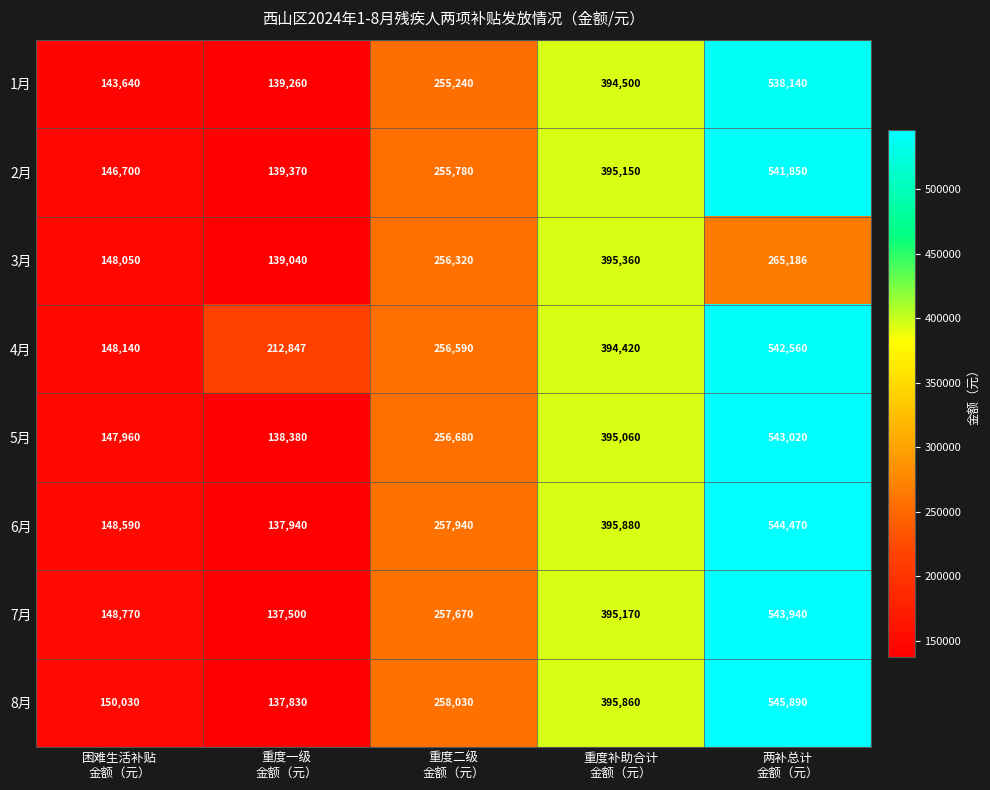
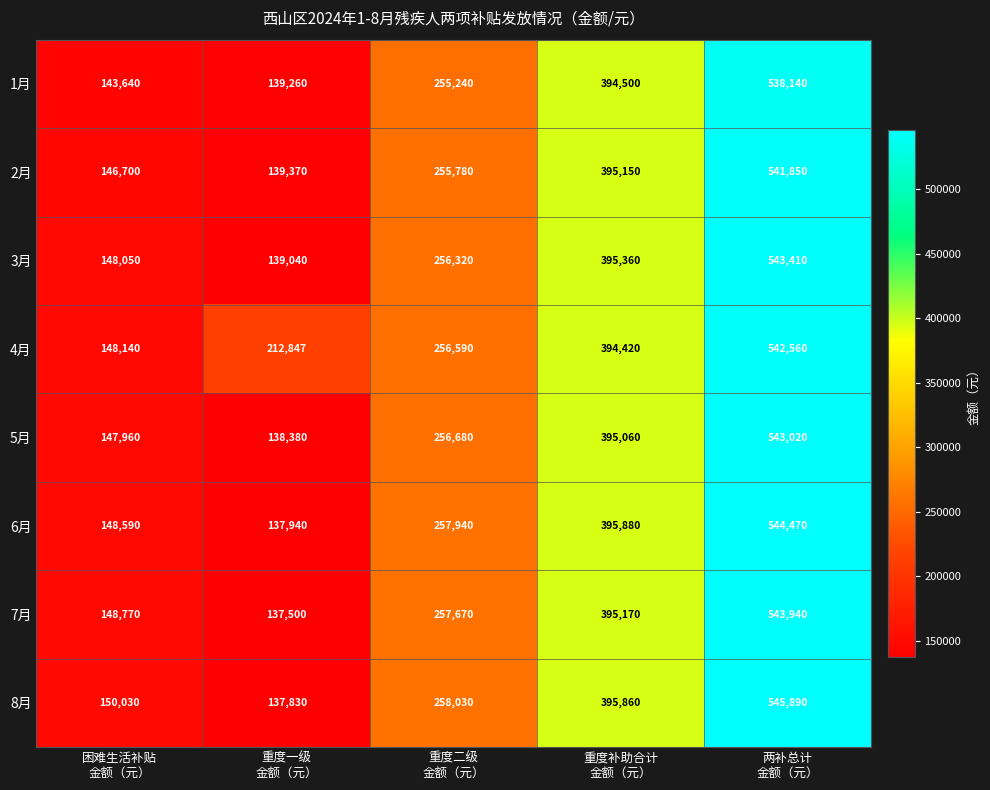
  {
    "1月": {
      "困难生活补贴 金额（元）": "143,640",
      "重度一级 金额（元）": "139,260",
      "重度二级 金额（元）": "255,240",
      "重度补助合计 金额（元）": "394,500",
      "两补总计 金额（元）": "538,140"
    },
    "2月": {
      "困难生活补贴 金额（元）": "146,700",
      "重度一级 金额（元）": "139,370",
      "重度二级 金额（元）": "255,780",
      "重度补助合计 金额（元）": "395,150",
      "两补总计 金额（元）": "541,850"
    },
    "3月": {
      "困难生活补贴 金额（元）": "148,050",
      "重度一级 金额（元）": "139,040",
      "重度二级 金额（元）": "256,320",
      "重度补助合计 金额（元）": "395,360",
-     "两补总计 金额（元）": "265,186"
+     "两补总计 金额（元）": "543,410"
    },
    "4月": {
      "困难生活补贴 金额（元）": "148,140",
      "重度一级 金额（元）": "212,847",
      "重度二级 金额（元）": "256,590",
      "重度补助合计 金额（元）": "394,420",
      "两补总计 金额（元）": "542,560"
    },
    "5月": {
      "困难生活补贴 金额（元）": "147,960",
      "重度一级 金额（元）": "138,380",
      "重度二级 金额（元）": "256,680",
      "重度补助合计 金额（元）": "395,060",
      "两补总计 金额（元）": "543,020"
    },
    "6月": {
      "困难生活补贴 金额（元）": "148,590",
      "重度一级 金额（元）": "137,940",
      "重度二级 金额（元）": "257,940",
      "重度补助合计 金额（元）": "395,880",
      "两补总计 金额（元）": "544,470"
    },
    "7月": {
      "困难生活补贴 金额（元）": "148,770",
      "重度一级 金额（元）": "137,500",
      "重度二级 金额（元）": "257,670",
      "重度补助合计 金额（元）": "395,170",
      "两补总计 金额（元）": "543,940"
    },
    "8月": {
      "困难生活补贴 金额（元）": "150,030",
      "重度一级 金额（元）": "137,830",
      "重度二级 金额（元）": "258,030",
      "重度补助合计 金额（元）": "395,860",
      "两补总计 金额（元）": "545,890"
    }
  }
